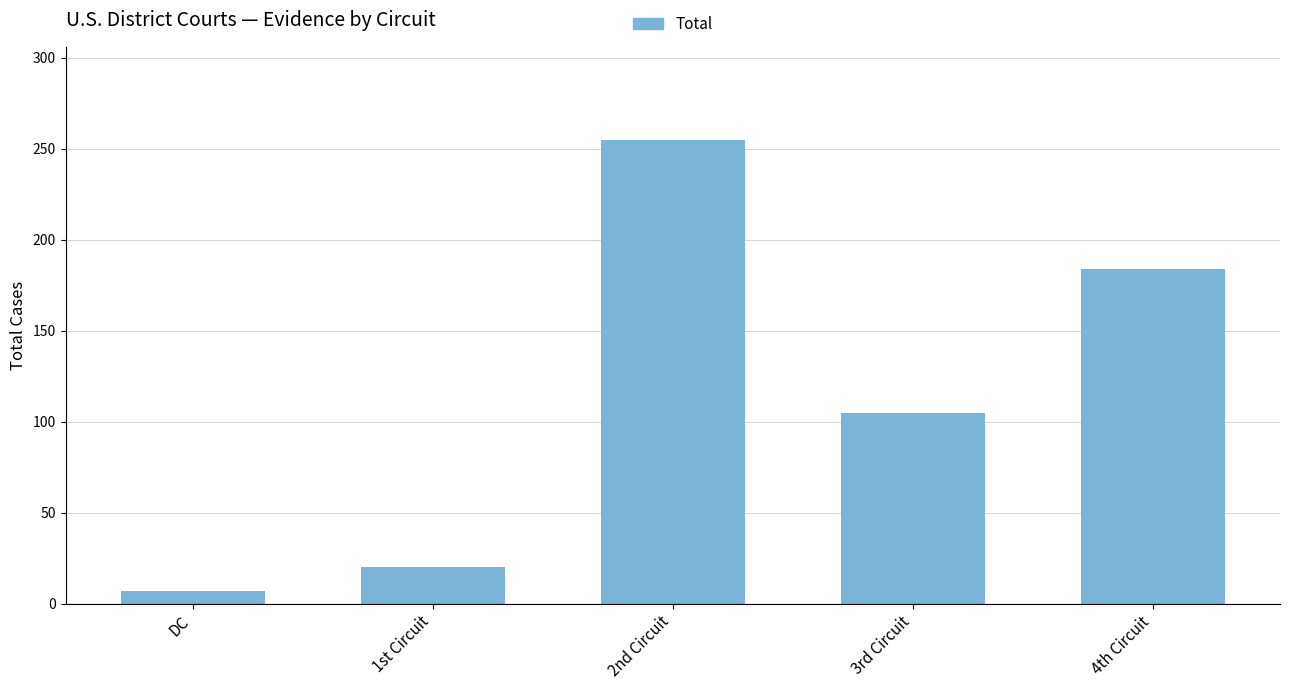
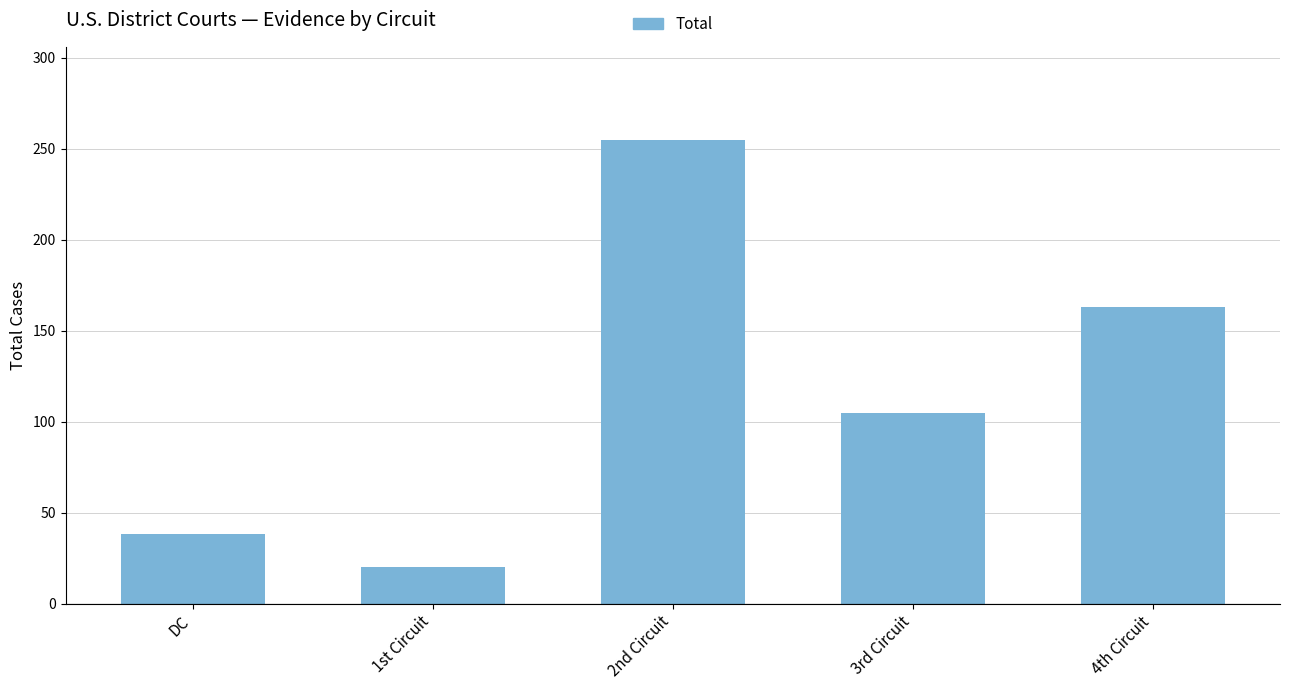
  {
-   "DC": 7,
+   "DC": 38,
    "1st Circuit": 20,
    "2nd Circuit": 255,
    "3rd Circuit": 105,
-   "4th Circuit": 184
+   "4th Circuit": 163
  }
